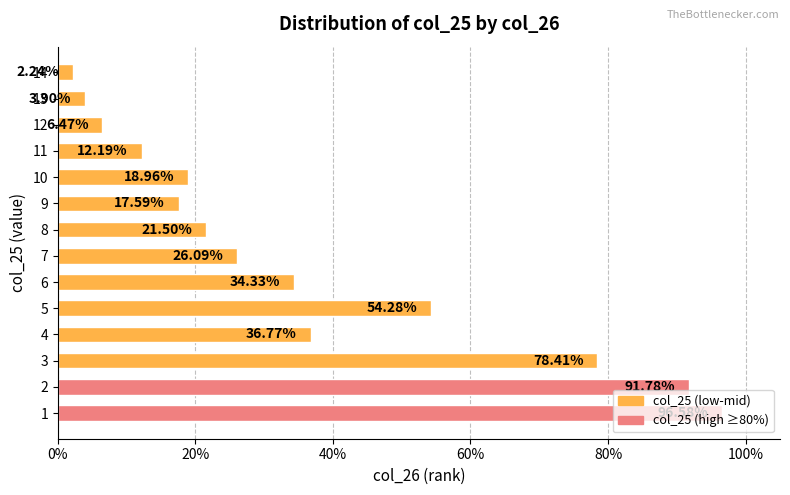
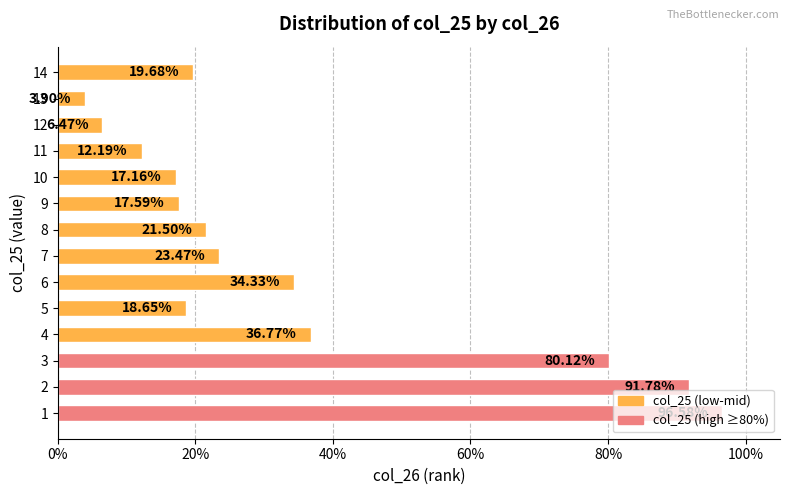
  {
-   "14": "2.24%",
+   "14": "19.68%",
    "13": "3.90%",
    "12": "6.47%",
    "11": "12.19%",
-   "10": "18.96%",
+   "10": "17.16%",
    "9": "17.59%",
    "8": "21.50%",
-   "7": "26.09%",
+   "7": "23.47%",
    "6": "34.33%",
-   "5": "54.28%",
+   "5": "18.65%",
    "4": "36.77%",
-   "3": "78.41%"
+   "3": "80.12%"
  }
